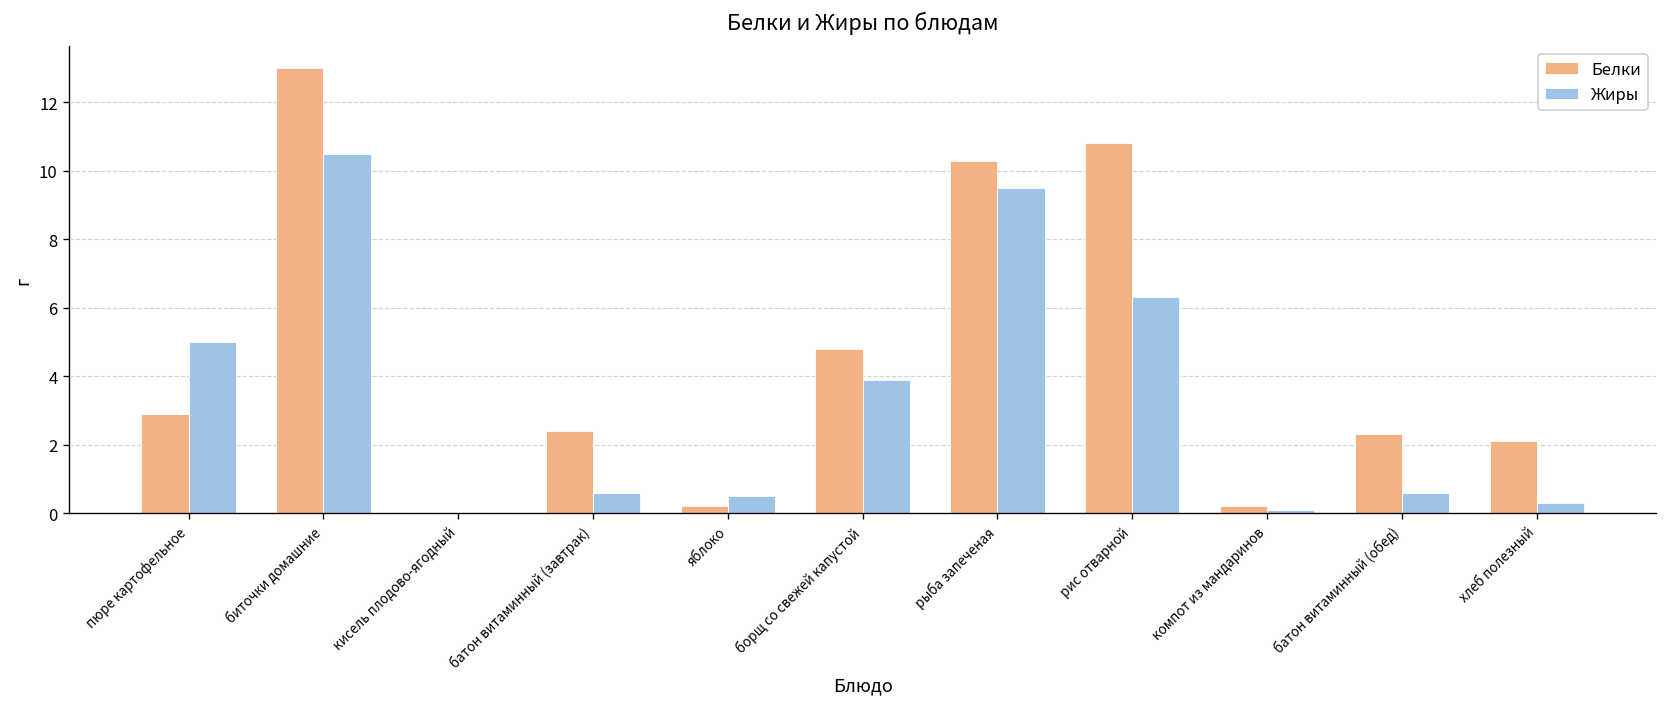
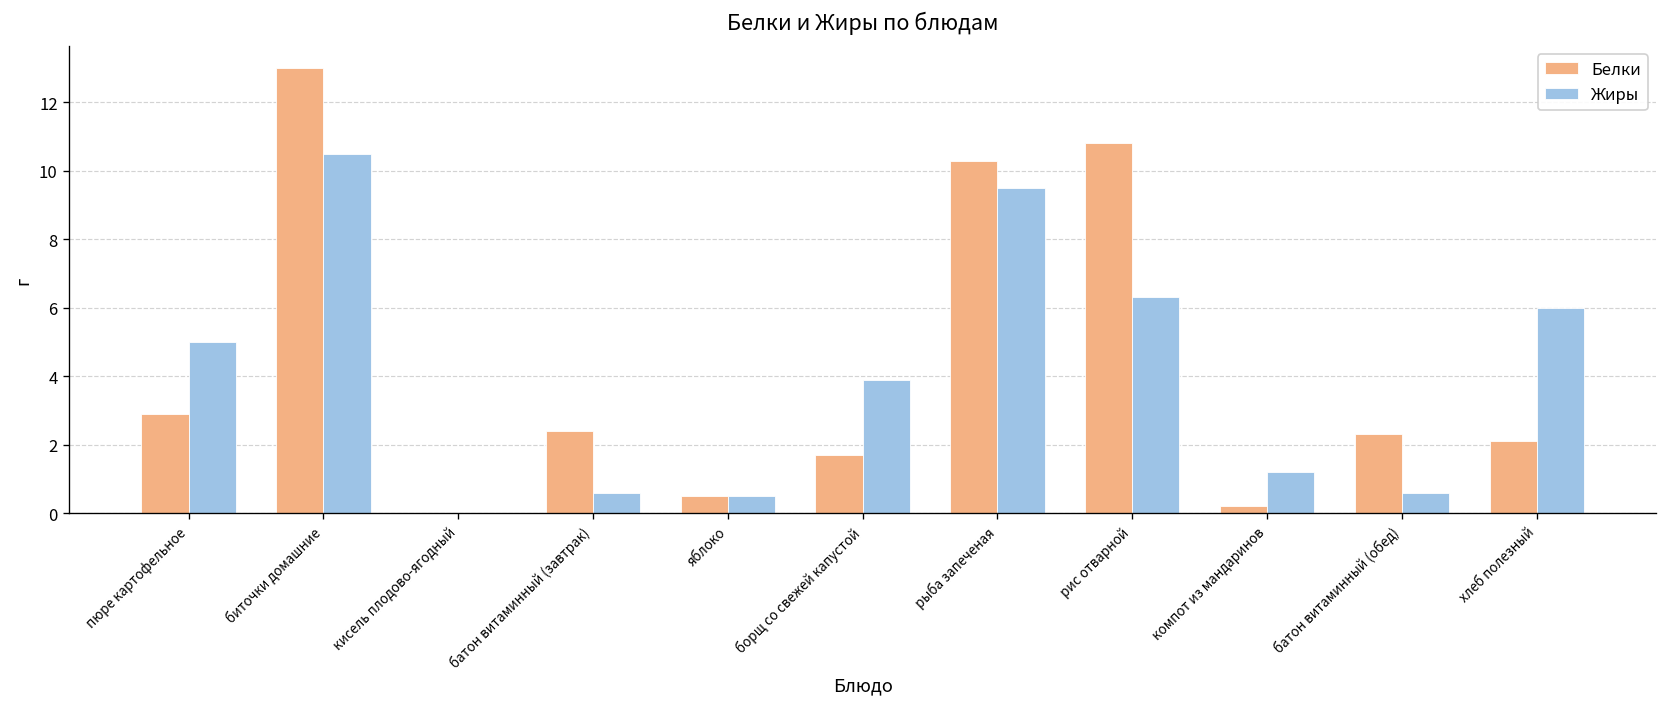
  {
    "Белки": {
      "пюре картофельное": 2.9,
      "биточки домашние": 13.0,
      "кисель плодово-ягодный": 0.0,
      "батон витаминный (завтрак)": 2.4,
-     "яблоко": 0.2,
-     "борщ со свежей капустой": 4.8,
+     "яблоко": 0.5,
+     "борщ со свежей капустой": 1.7,
      "рыба запеченая": 10.3,
      "рис отварной": 10.8,
      "компот из мандаринов": 0.2,
      "батон витаминный (обед)": 2.3,
      "хлеб полезный": 2.1
    },
    "Жиры": {
      "пюре картофельное": 5.0,
      "биточки домашние": 10.5,
      "кисель плодово-ягодный": 0.0,
      "батон витаминный (завтрак)": 0.6,
      "яблоко": 0.5,
      "борщ со свежей капустой": 3.9,
      "рыба запеченая": 9.5,
      "рис отварной": 6.3,
-     "компот из мандаринов": 0.1,
+     "компот из мандаринов": 1.2,
      "батон витаминный (обед)": 0.6,
-     "хлеб полезный": 0.3
+     "хлеб полезный": 6.0
    }
  }
